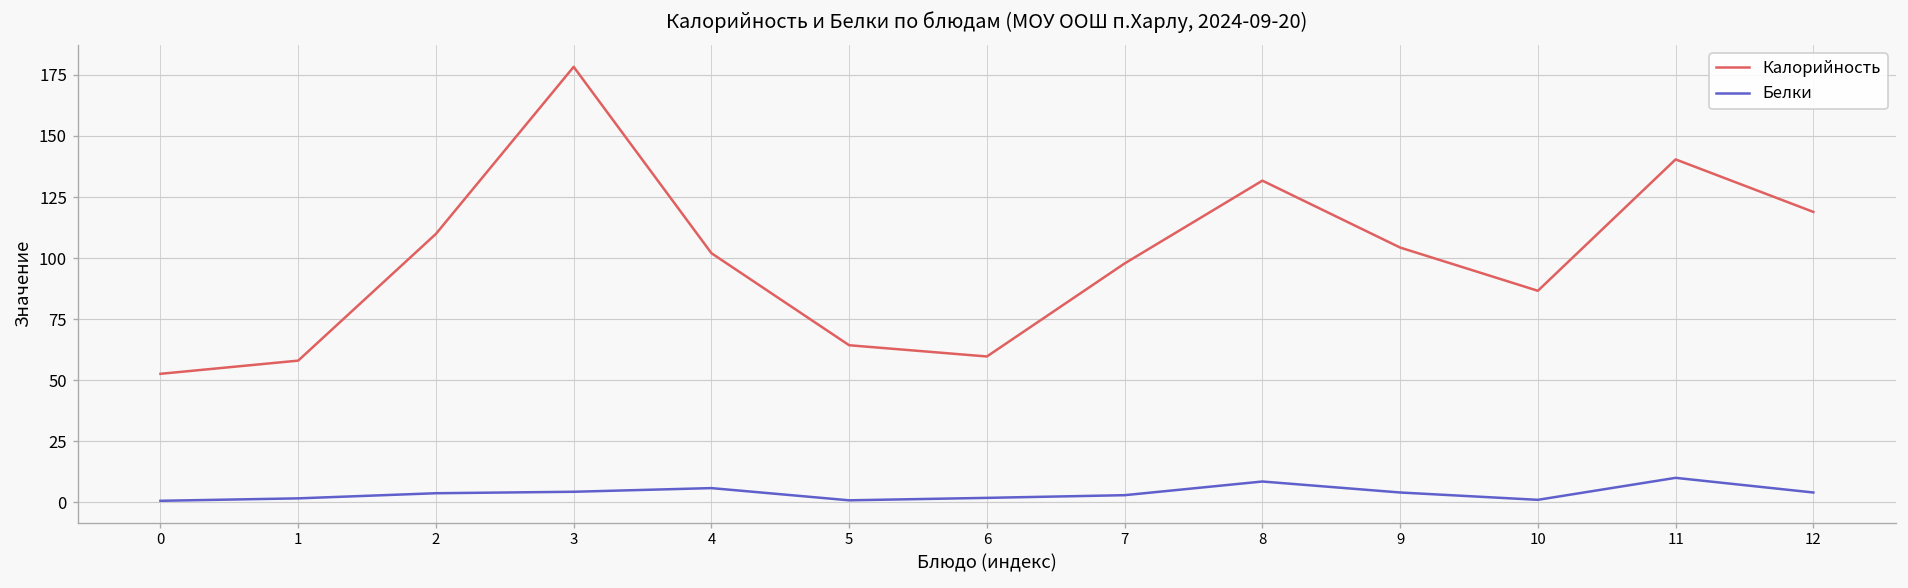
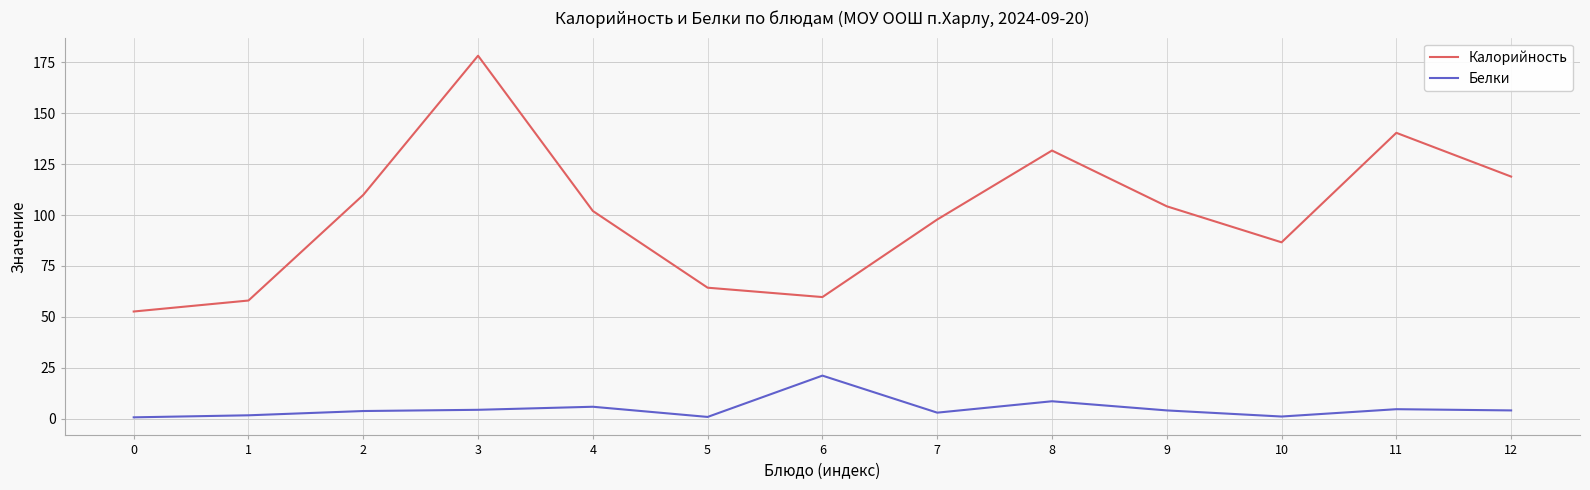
  {
    "Калорийность": {
      "0": 53,
      "1": 58,
      "2": 110,
      "3": 178,
      "4": 102,
      "5": 64,
      "6": 60,
      "7": 98,
      "8": 132,
      "9": 104,
      "10": 87,
      "11": 140,
      "12": 119
    },
    "Белки": {
      "0": 1,
      "1": 2,
      "2": 4,
      "3": 4,
      "4": 6,
      "5": 1,
-     "6": 2,
+     "6": 21,
      "7": 3,
      "8": 9,
      "9": 4,
      "10": 1,
-     "11": 10,
+     "11": 5,
      "12": 4
    }
  }
